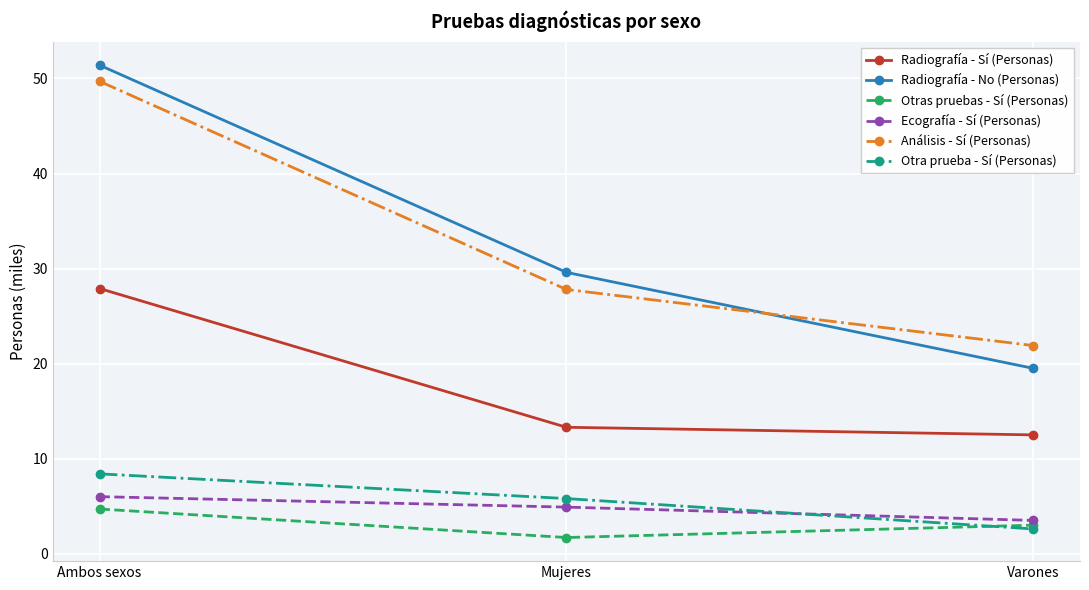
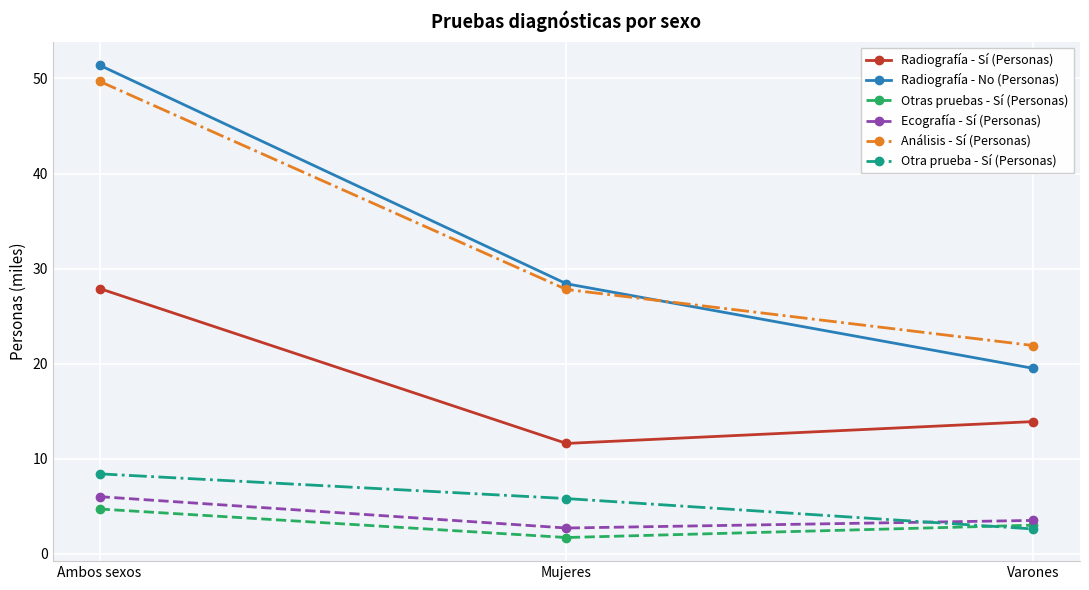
  {
    "Radiografía - Sí (Personas)": {
      "Ambos sexos": 28,
-     "Mujeres": 13,
-     "Varones": 13
+     "Mujeres": 12,
+     "Varones": 14
    },
    "Radiografía - No (Personas)": {
      "Ambos sexos": 51,
-     "Mujeres": 30,
+     "Mujeres": 28,
      "Varones": 20
    },
    "Ecografía - Sí (Personas)": {
      "Ambos sexos": 6,
-     "Mujeres": 5,
+     "Mujeres": 3,
      "Varones": 4
    },
    "Análisis - Sí (Personas)": {
      "Ambos sexos": 50,
      "Mujeres": 28,
      "Varones": 22
    }
  }
